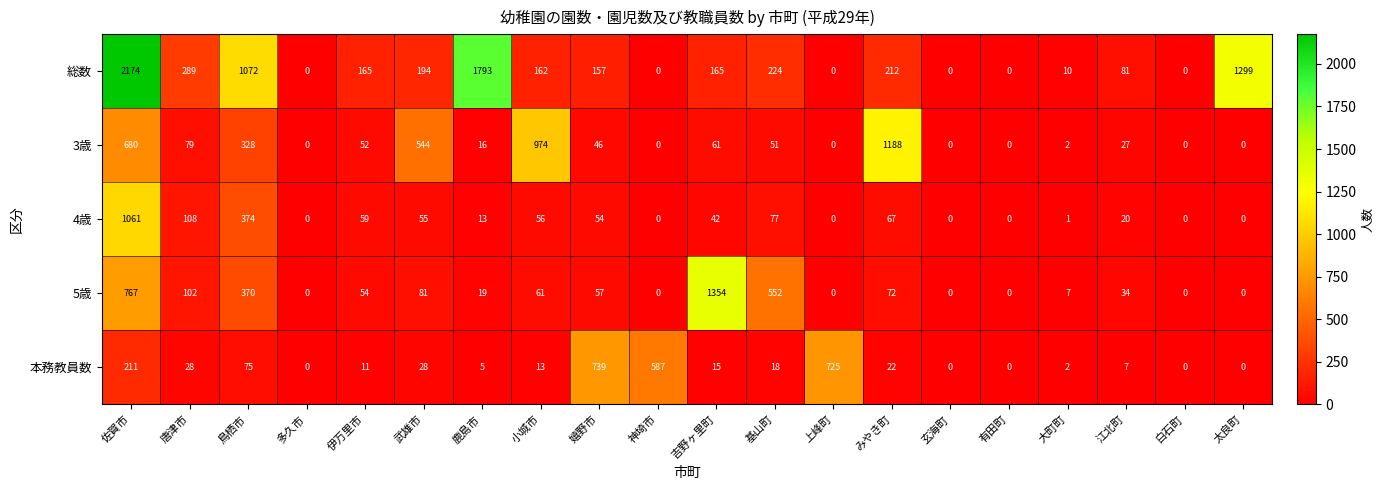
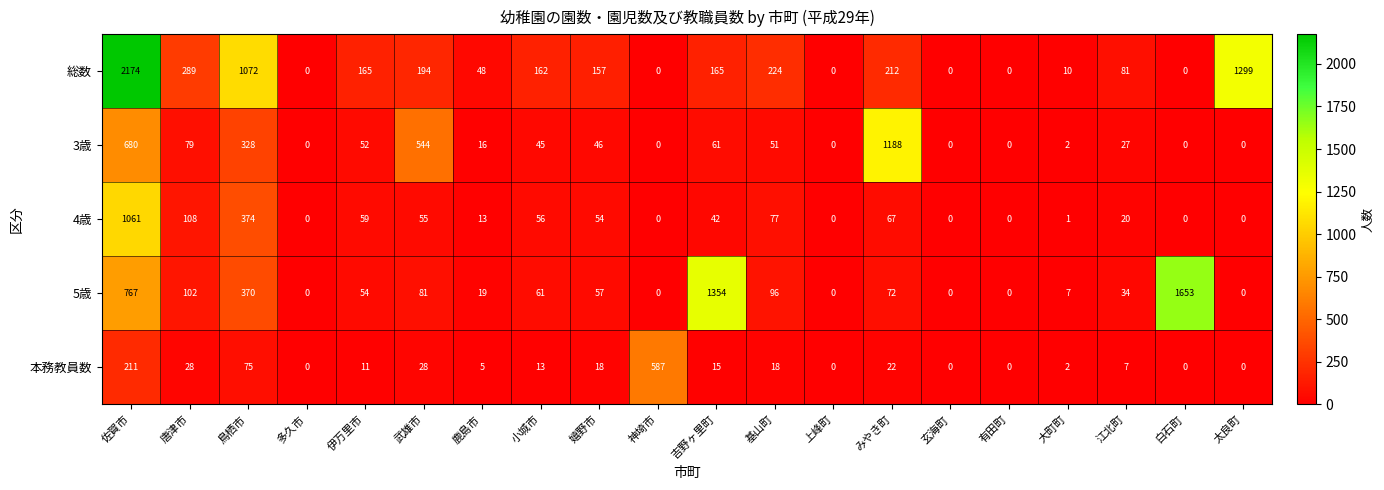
  {
    "総数": {
      "佐賀市": 2174,
      "唐津市": 289,
      "鳥栖市": 1072,
      "多久市": 0,
      "伊万里市": 165,
      "武雄市": 194,
-     "鹿島市": 1793,
+     "鹿島市": 48,
      "小城市": 162,
      "嬉野市": 157,
      "神埼市": 0,
      "吉野ヶ里町": 165,
      "基山町": 224,
      "上峰町": 0,
      "みやき町": 212,
      "玄海町": 0,
      "有田町": 0,
      "大町町": 10,
      "江北町": 81,
      "白石町": 0,
      "太良町": 1299
    },
    "3歳": {
      "佐賀市": 680,
      "唐津市": 79,
      "鳥栖市": 328,
      "多久市": 0,
      "伊万里市": 52,
      "武雄市": 544,
      "鹿島市": 16,
-     "小城市": 974,
+     "小城市": 45,
      "嬉野市": 46,
      "神埼市": 0,
      "吉野ヶ里町": 61,
      "基山町": 51,
      "上峰町": 0,
      "みやき町": 1188,
      "玄海町": 0,
      "有田町": 0,
      "大町町": 2,
      "江北町": 27,
      "白石町": 0,
      "太良町": 0
    },
    "4歳": {
      "佐賀市": 1061,
      "唐津市": 108,
      "鳥栖市": 374,
      "多久市": 0,
      "伊万里市": 59,
      "武雄市": 55,
      "鹿島市": 13,
      "小城市": 56,
      "嬉野市": 54,
      "神埼市": 0,
      "吉野ヶ里町": 42,
      "基山町": 77,
      "上峰町": 0,
      "みやき町": 67,
      "玄海町": 0,
      "有田町": 0,
      "大町町": 1,
      "江北町": 20,
      "白石町": 0,
      "太良町": 0
    },
    "5歳": {
      "佐賀市": 767,
      "唐津市": 102,
      "鳥栖市": 370,
      "多久市": 0,
      "伊万里市": 54,
      "武雄市": 81,
      "鹿島市": 19,
      "小城市": 61,
      "嬉野市": 57,
      "神埼市": 0,
      "吉野ヶ里町": 1354,
-     "基山町": 552,
+     "基山町": 96,
      "上峰町": 0,
      "みやき町": 72,
      "玄海町": 0,
      "有田町": 0,
      "大町町": 7,
      "江北町": 34,
-     "白石町": 0,
+     "白石町": 1653,
      "太良町": 0
    },
    "本務教員数": {
      "佐賀市": 211,
      "唐津市": 28,
      "鳥栖市": 75,
      "多久市": 0,
      "伊万里市": 11,
      "武雄市": 28,
      "鹿島市": 5,
      "小城市": 13,
-     "嬉野市": 739,
+     "嬉野市": 18,
      "神埼市": 587,
      "吉野ヶ里町": 15,
      "基山町": 18,
-     "上峰町": 725,
+     "上峰町": 0,
      "みやき町": 22,
      "玄海町": 0,
      "有田町": 0,
      "大町町": 2,
      "江北町": 7,
      "白石町": 0,
      "太良町": 0
    }
  }
